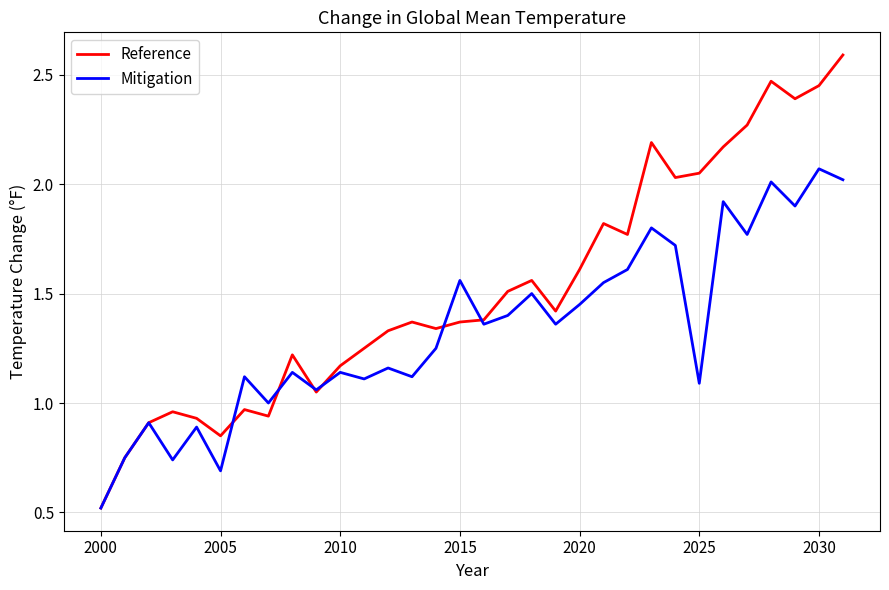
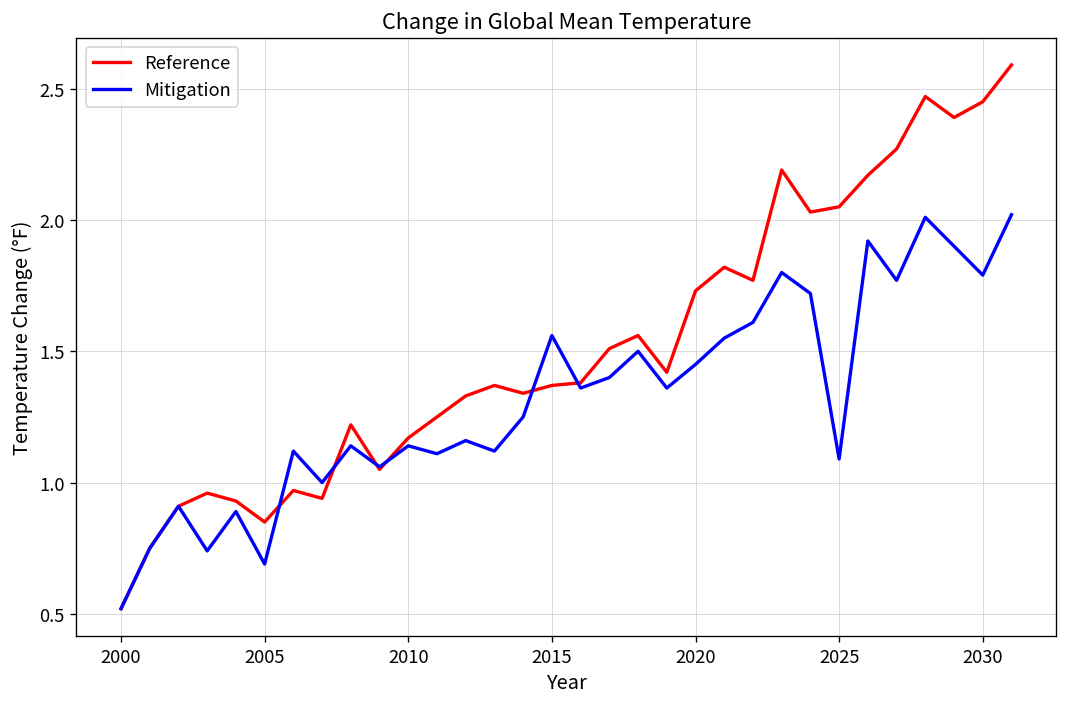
  {
    "Reference": {
      "2005": 0.85,
      "2010": 1.17,
      "2015": 1.37,
-     "2020": 1.61,
+     "2020": 1.73,
      "2025": 2.05,
      "2030": 2.45
    },
    "Mitigation": {
      "2005": 0.69,
      "2010": 1.14,
      "2015": 1.56,
      "2020": 1.45,
      "2025": 1.09,
-     "2030": 2.07
+     "2030": 1.79
    }
  }
